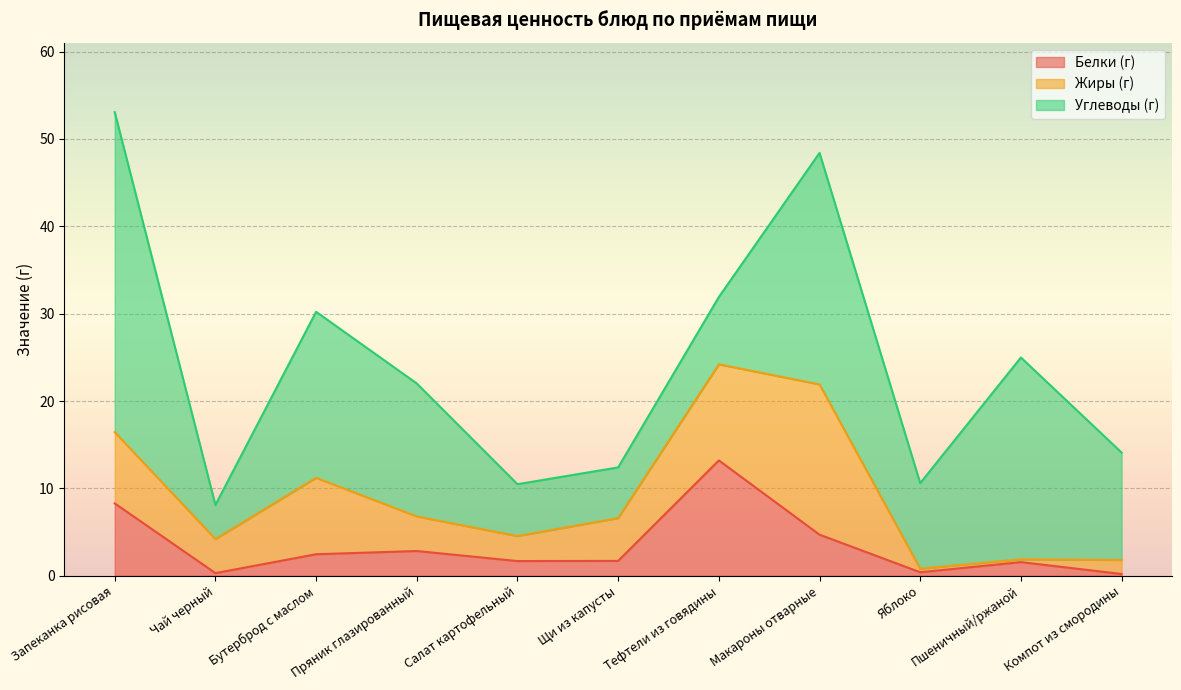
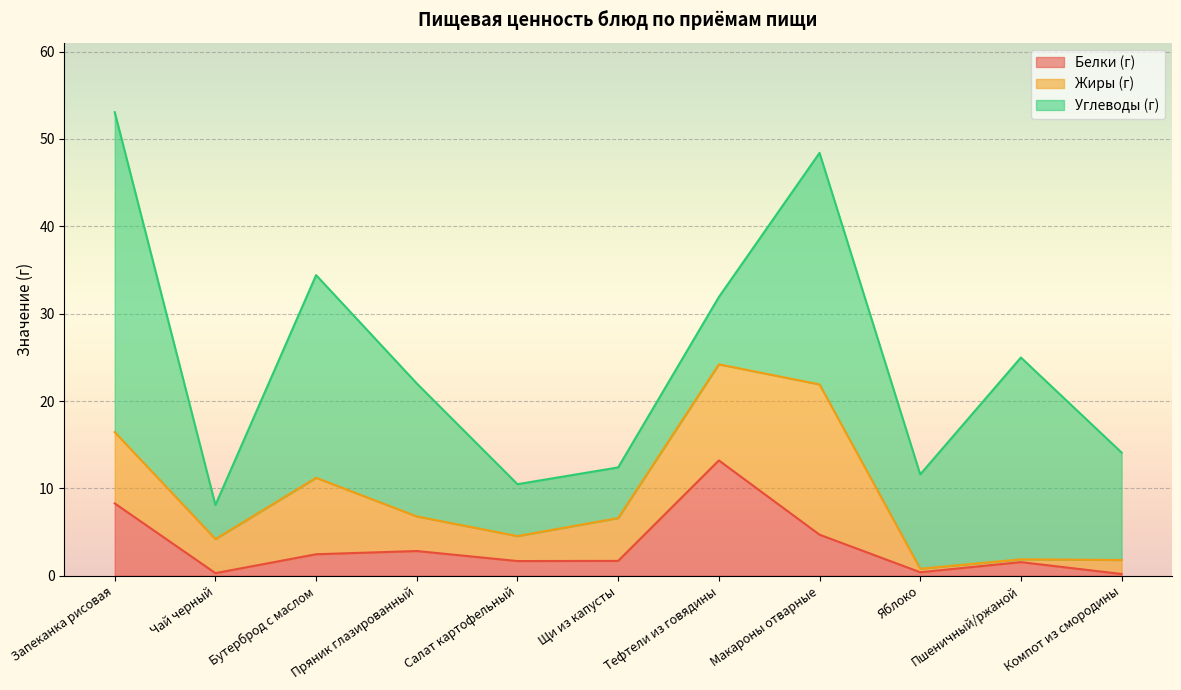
  {
    "Белки (г)": {
      "Запеканка рисовая": 8,
      "Чай черный": 0,
      "Бутерброд с маслом": 2,
      "Пряник глазированный": 3,
      "Салат картофельный": 2,
      "Щи из капусты": 2,
      "Тефтели из говядины": 13,
      "Макароны отварные": 5,
      "Яблоко": 0,
      "Пшеничный/ржаной": 2,
      "Компот из смородины": 0
    },
    "Жиры (г)": {
      "Запеканка рисовая": 8,
      "Чай черный": 4,
      "Бутерброд с маслом": 9,
      "Пряник глазированный": 4,
      "Салат картофельный": 3,
      "Щи из капусты": 5,
      "Тефтели из говядины": 11,
      "Макароны отварные": 17,
      "Яблоко": 0,
      "Пшеничный/ржаной": 0,
      "Компот из смородины": 2
    },
    "Углеводы (г)": {
      "Запеканка рисовая": 37,
      "Чай черный": 4,
-     "Бутерброд с маслом": 19,
+     "Бутерброд с маслом": 23,
      "Пряник глазированный": 15,
      "Салат картофельный": 6,
      "Щи из капусты": 6,
      "Тефтели из говядины": 8,
      "Макароны отварные": 27,
-     "Яблоко": 10,
+     "Яблоко": 11,
      "Пшеничный/ржаной": 23,
      "Компот из смородины": 12
    }
  }
